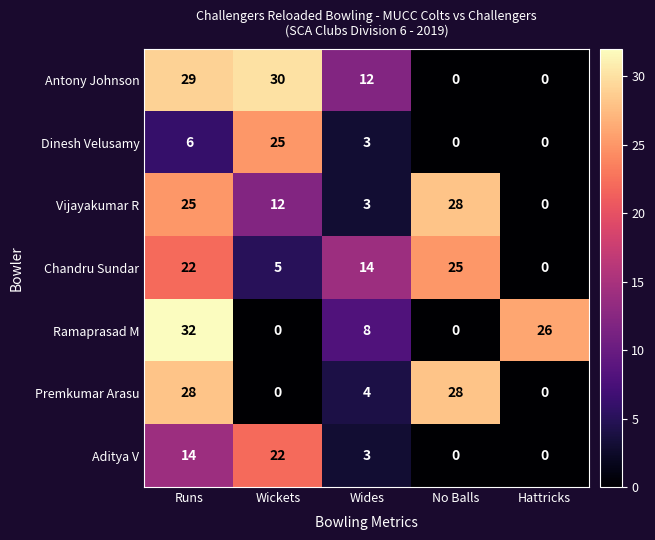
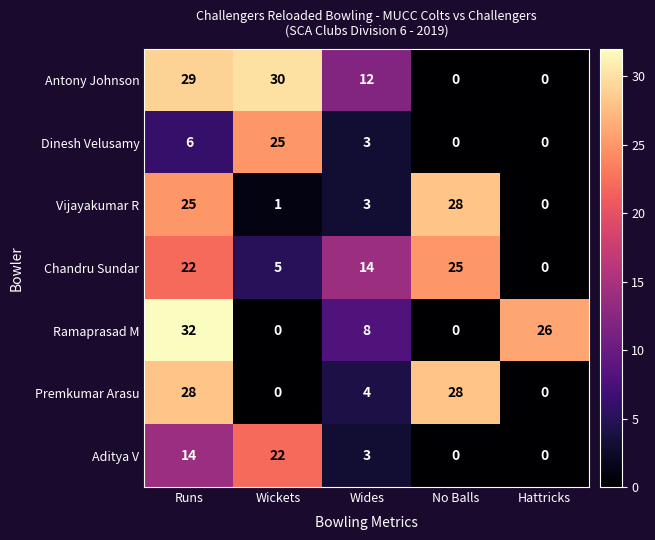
  {
    "Antony Johnson": {
      "Runs": 29,
      "Wickets": 30,
      "Wides": 12,
      "No Balls": 0,
      "Hattricks": 0
    },
    "Dinesh Velusamy": {
      "Runs": 6,
      "Wickets": 25,
      "Wides": 3,
      "No Balls": 0,
      "Hattricks": 0
    },
    "Vijayakumar R": {
      "Runs": 25,
-     "Wickets": 12,
+     "Wickets": 1,
      "Wides": 3,
      "No Balls": 28,
      "Hattricks": 0
    },
    "Chandru Sundar": {
      "Runs": 22,
      "Wickets": 5,
      "Wides": 14,
      "No Balls": 25,
      "Hattricks": 0
    },
    "Ramaprasad M": {
      "Runs": 32,
      "Wickets": 0,
      "Wides": 8,
      "No Balls": 0,
      "Hattricks": 26
    },
    "Premkumar Arasu": {
      "Runs": 28,
      "Wickets": 0,
      "Wides": 4,
      "No Balls": 28,
      "Hattricks": 0
    },
    "Aditya V": {
      "Runs": 14,
      "Wickets": 22,
      "Wides": 3,
      "No Balls": 0,
      "Hattricks": 0
    }
  }
